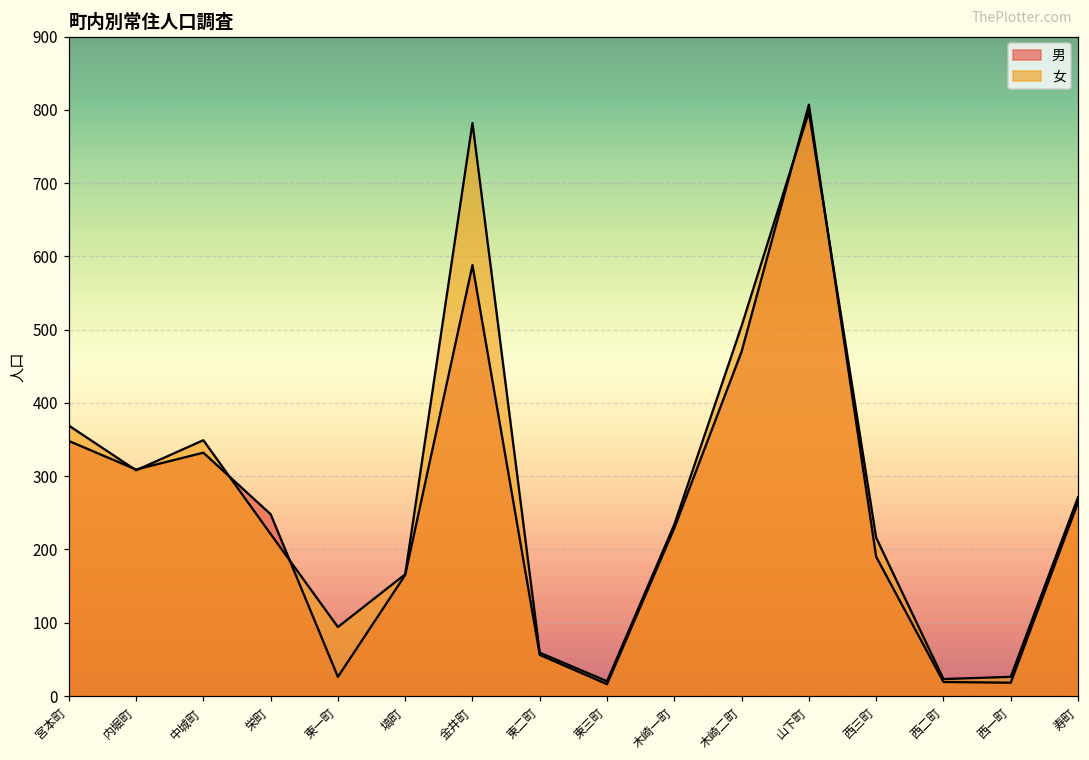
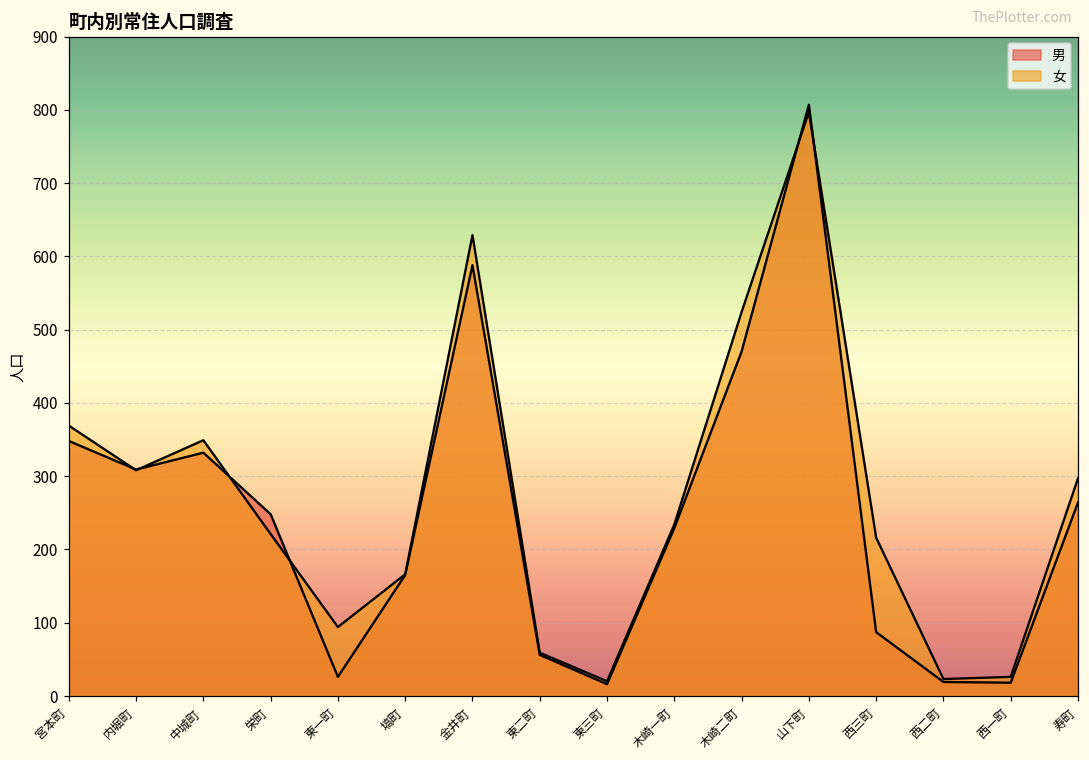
  {
    "男": {
      "宮本町": 350,
      "中城町": 330,
      "栄町": 250,
      "東一町": 30,
      "金井町": 590,
      "東三町": 20,
      "木崎一町": 230,
      "木崎二町": 470,
      "山下町": 810,
-     "西三町": 190,
+     "西三町": 90,
      "西二町": 20,
      "西一町": 20,
      "寿町": 260
    },
    "女": {
      "宮本町": 370,
      "中城町": 350,
      "栄町": 220,
      "東一町": 90,
-     "金井町": 780,
+     "金井町": 630,
      "東三町": 20,
      "木崎一町": 230,
-     "木崎二町": 510,
+     "木崎二町": 520,
      "山下町": 800,
      "西三町": 220,
      "西二町": 20,
      "西一町": 30,
-     "寿町": 270
+     "寿町": 300
    }
  }
